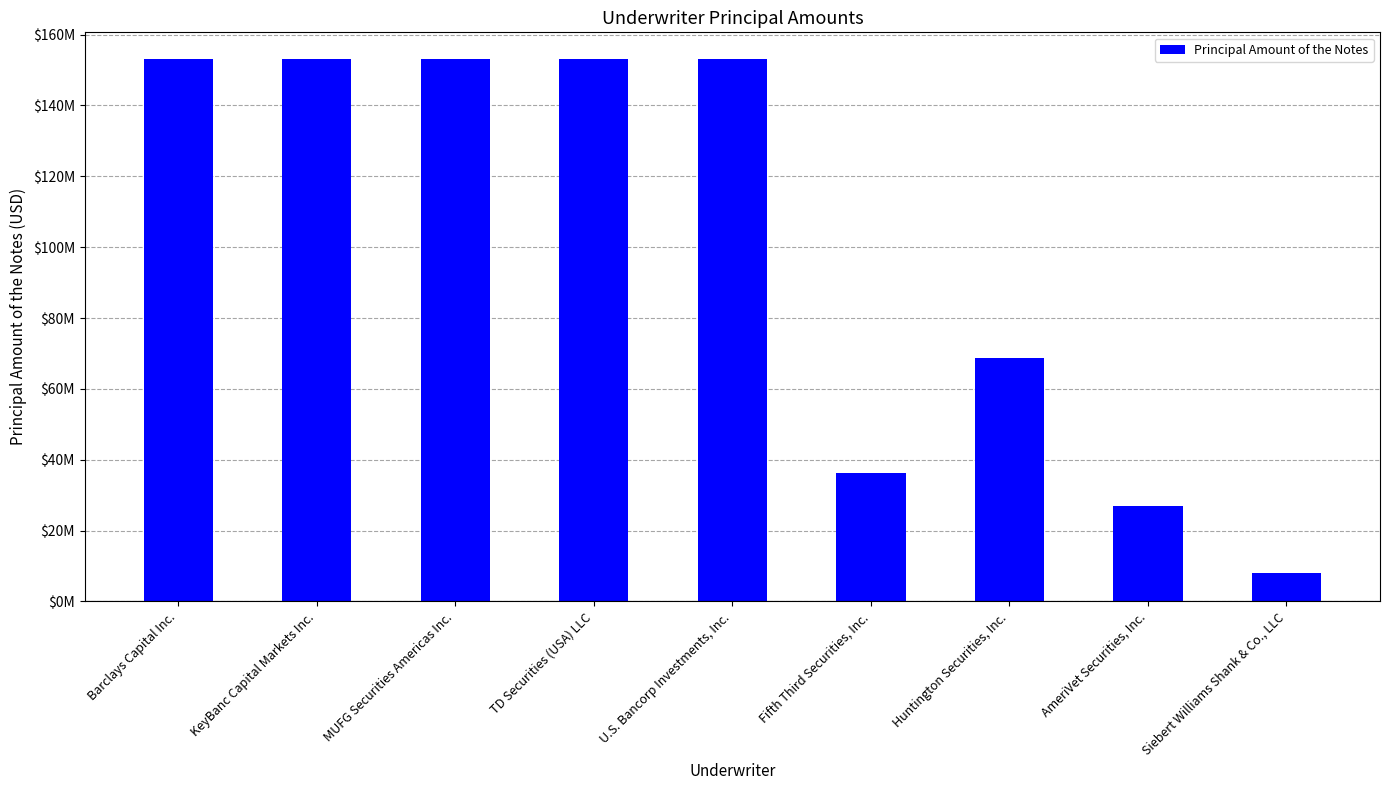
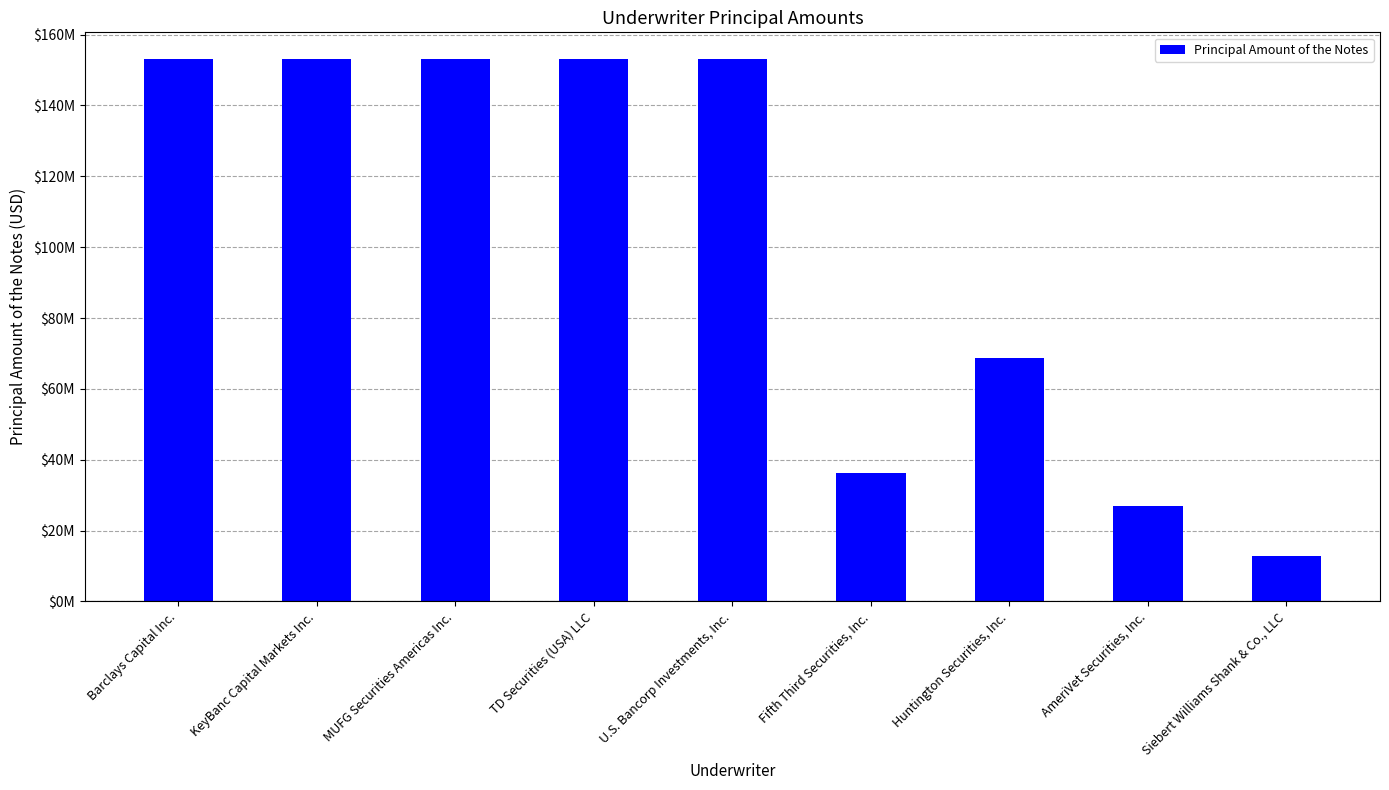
  {
    "Barclays Capital Inc.": "$153000000",
    "KeyBanc Capital Markets Inc.": "$153000000",
    "MUFG Securities Americas Inc.": "$153000000",
    "TD Securities (USA) LLC": "$153000000",
    "U.S. Bancorp Investments, Inc.": "$153000000",
    "Fifth Third Securities, Inc.": "$36000000",
    "Huntington Securities, Inc.": "$69000000",
    "AmeriVet Securities, Inc.": "$27000000",
-   "Siebert Williams Shank & Co., LLC": "$8000000"
+   "Siebert Williams Shank & Co., LLC": "$13000000"
  }
